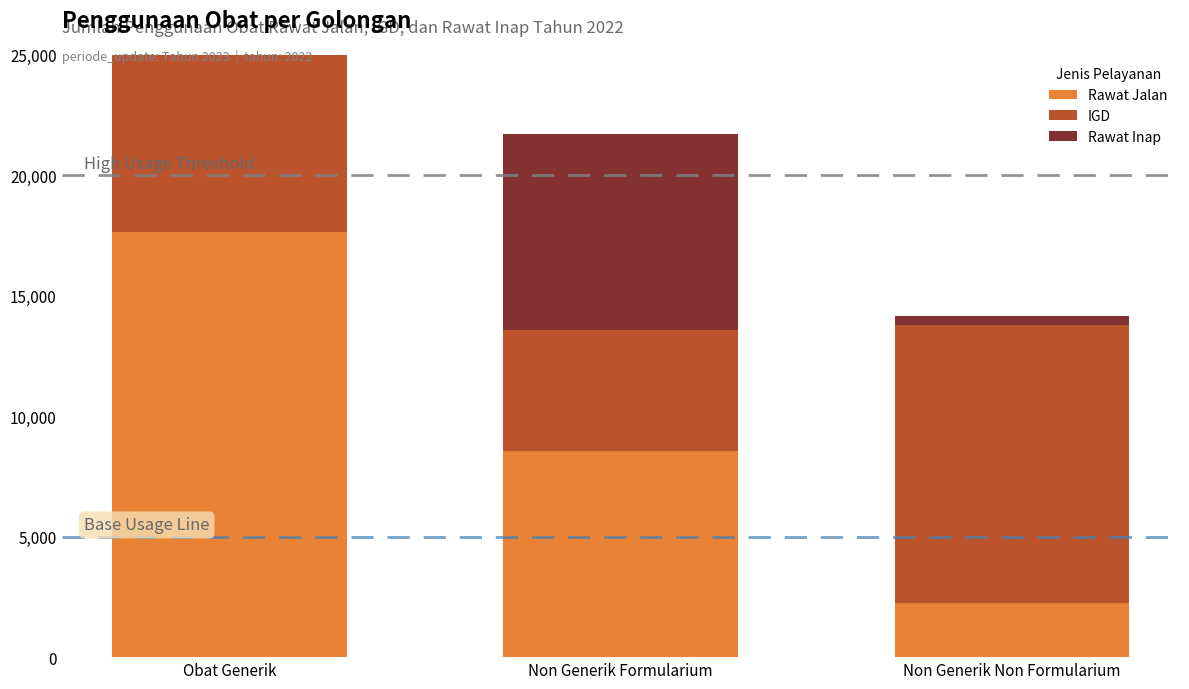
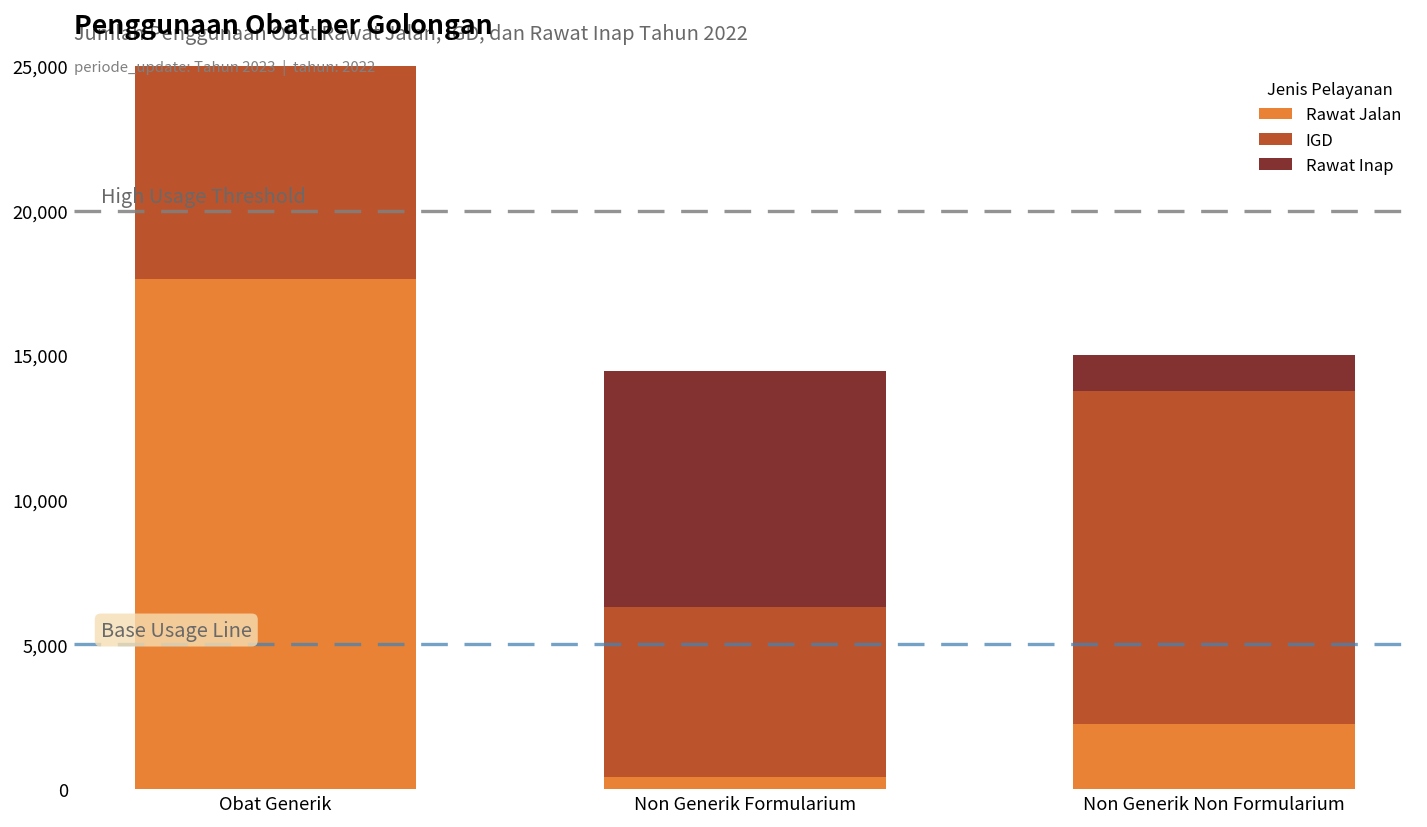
  {
    "Rawat Jalan": {
      "Obat Generik": "17,600",
-     "Non Generik Formularium": "8,500",
+     "Non Generik Formularium": "400",
      "Non Generik Non Formularium": "2,200"
    },
    "IGD": {
-     "Non Generik Formularium": "5,000",
+     "Non Generik Formularium": "5,900",
      "Non Generik Non Formularium": "11,500"
    },
    "Rawat Inap": {
      "Non Generik Formularium": "8,100",
-     "Non Generik Non Formularium": "400"
+     "Non Generik Non Formularium": "1,200"
    }
  }
